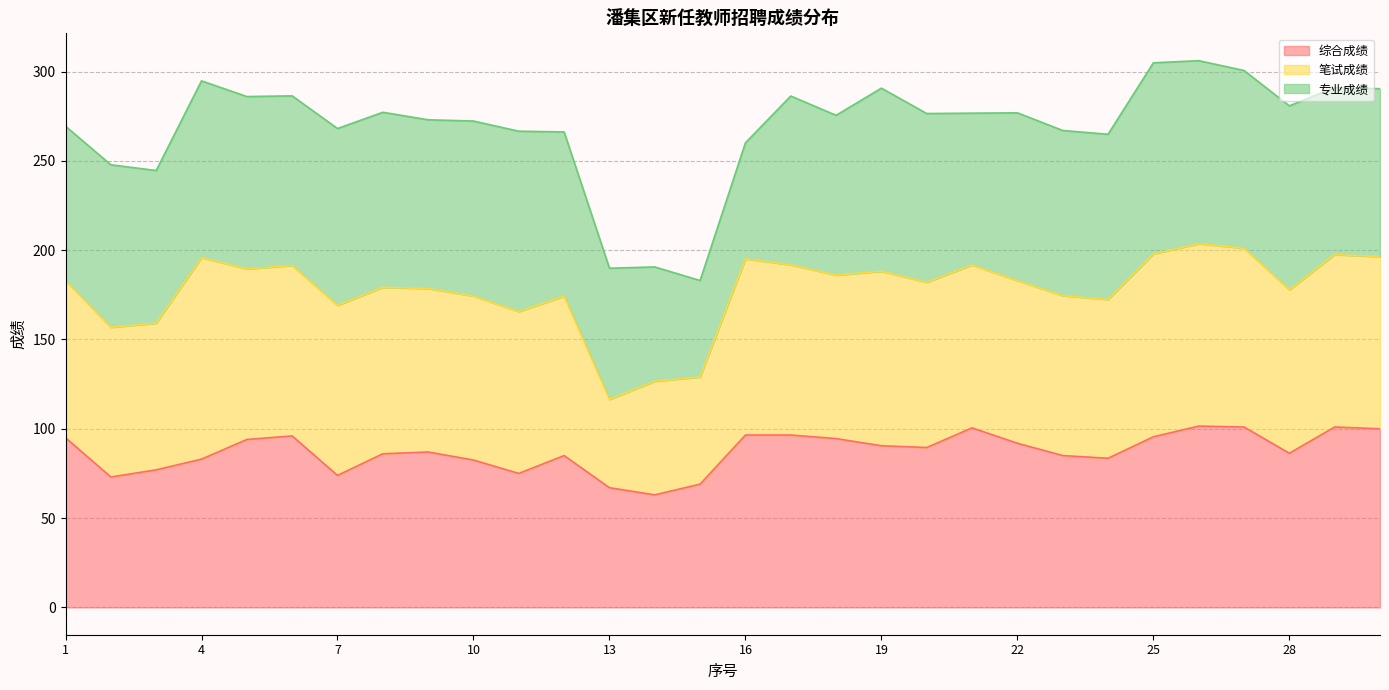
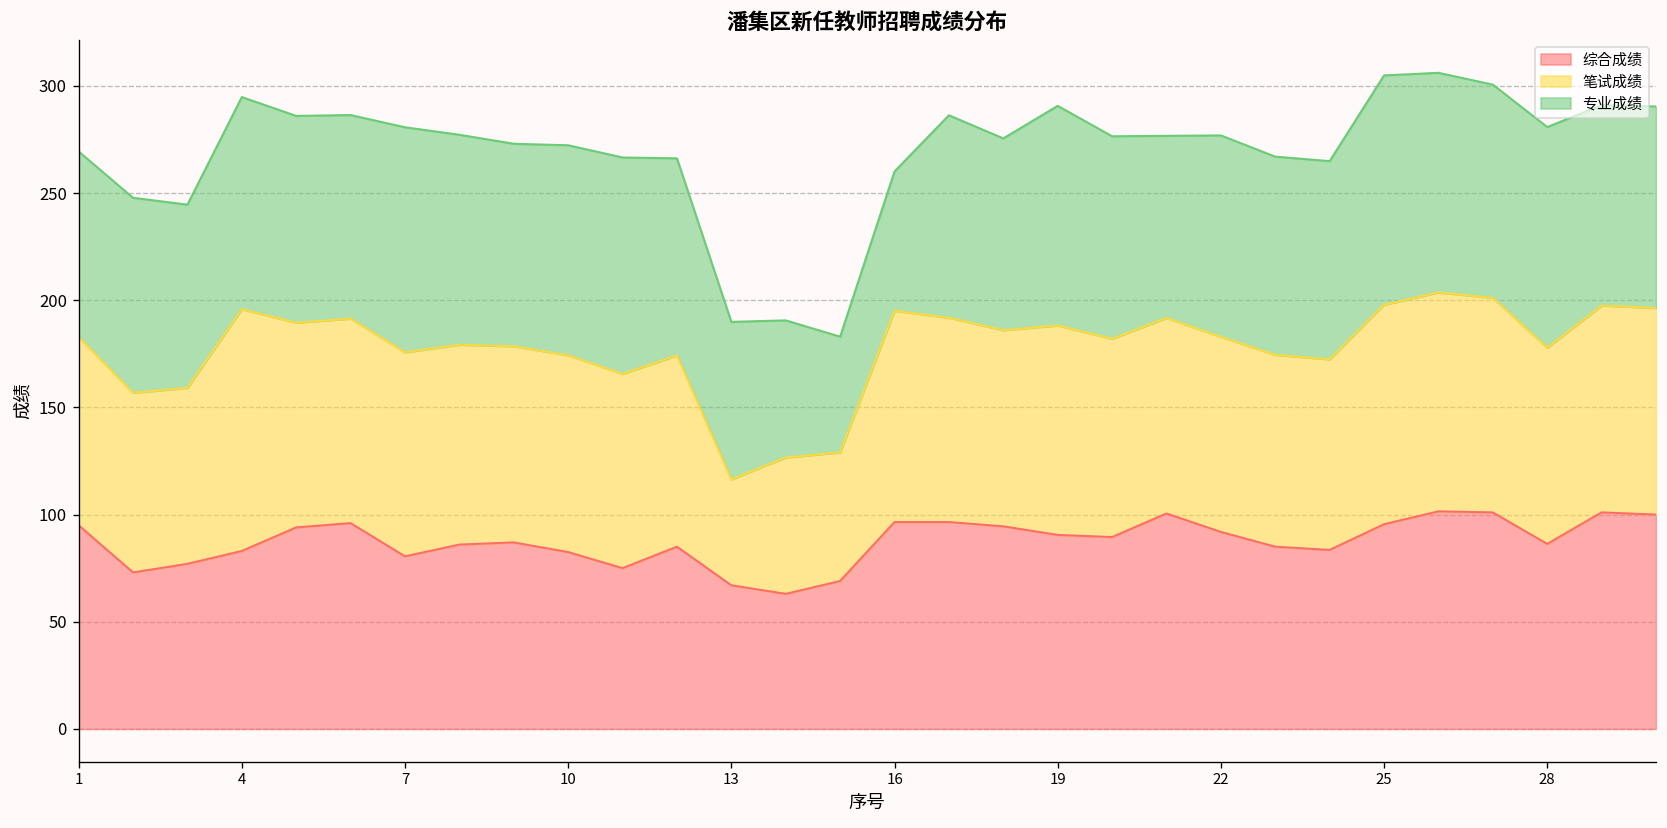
  {
    "综合成绩": {
      "1": 95,
      "4": 83,
-     "7": 74,
+     "7": 81,
      "10": 83,
      "13": 67,
      "16": 97,
      "19": 91,
      "22": 92,
      "25": 96,
      "28": 86
    },
    "笔试成绩": {
      "1": 88,
      "4": 113,
      "7": 95,
      "10": 92,
      "13": 49,
      "16": 99,
      "19": 98,
      "22": 91,
      "25": 102,
      "28": 92
    },
    "专业成绩": {
      "1": 86,
      "4": 99,
-     "7": 99,
+     "7": 105,
      "10": 98,
      "13": 74,
      "16": 65,
      "19": 103,
      "22": 94,
      "25": 107,
      "28": 103
    }
  }
